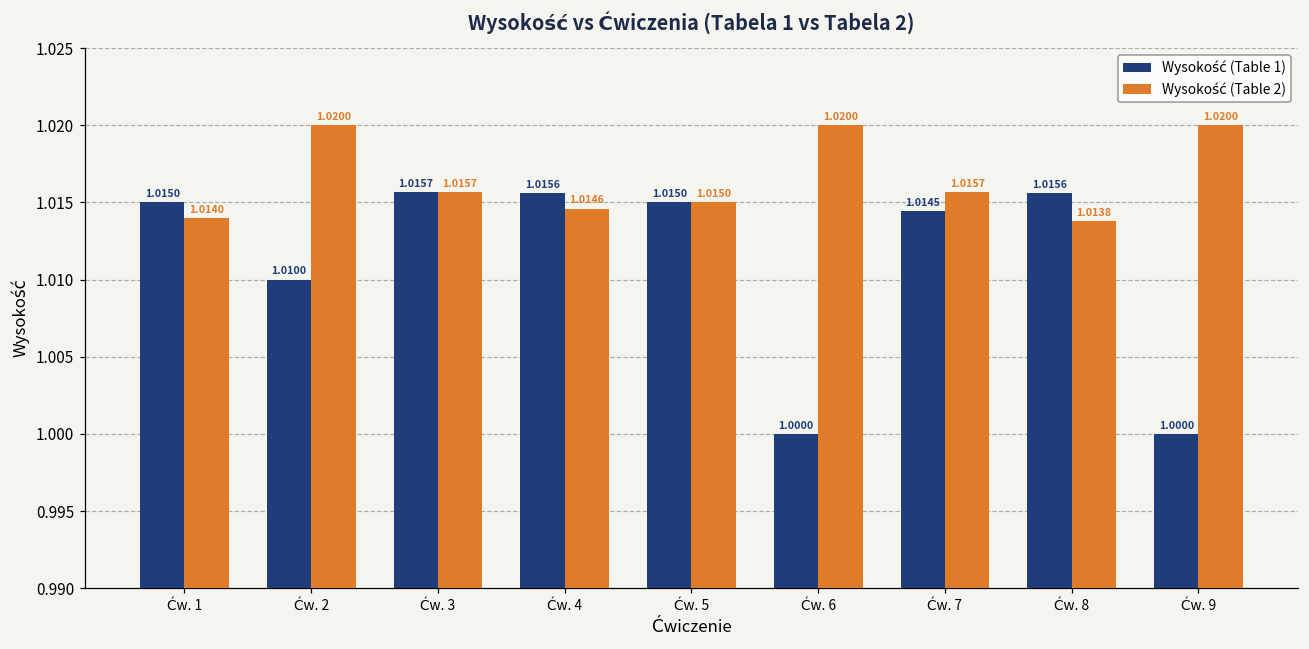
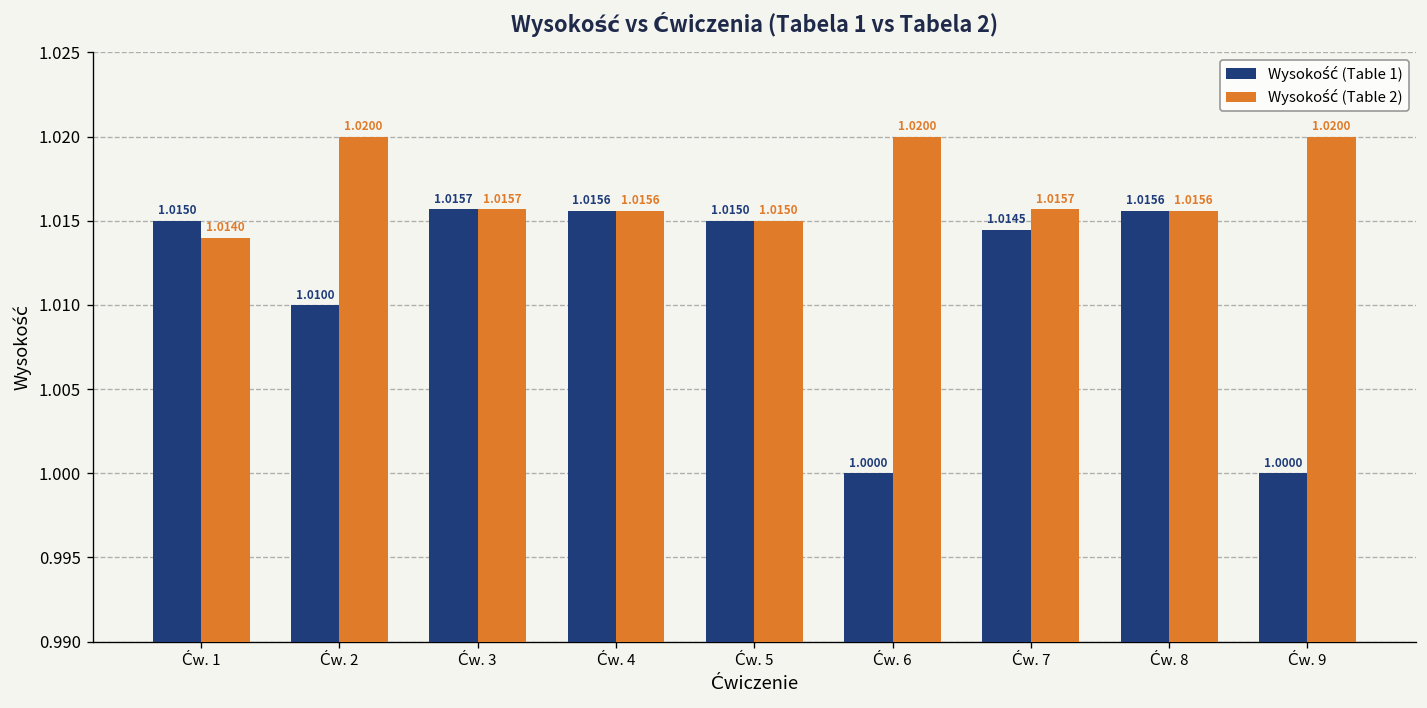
  {
    "Wysokość (Table 1)": {
      "Ćw. 1": 1.0150,
      "Ćw. 2": 1.0100,
      "Ćw. 3": 1.0157,
      "Ćw. 4": 1.0156,
      "Ćw. 5": 1.0150,
      "Ćw. 6": 1.0000,
      "Ćw. 7": 1.0145,
      "Ćw. 8": 1.0156,
      "Ćw. 9": 1.0000
    },
    "Wysokość (Table 2)": {
      "Ćw. 1": 1.0140,
      "Ćw. 2": 1.0200,
      "Ćw. 3": 1.0157,
-     "Ćw. 4": 1.0146,
+     "Ćw. 4": 1.0156,
      "Ćw. 5": 1.0150,
      "Ćw. 6": 1.0200,
      "Ćw. 7": 1.0157,
-     "Ćw. 8": 1.0138,
+     "Ćw. 8": 1.0156,
      "Ćw. 9": 1.0200
    }
  }
